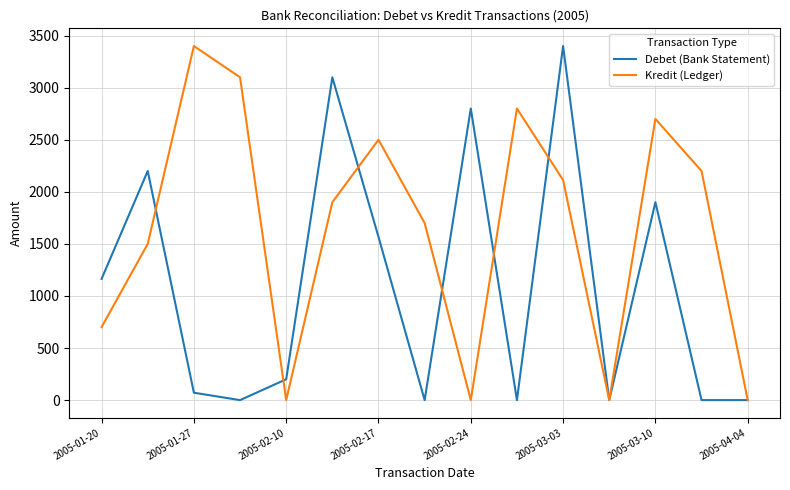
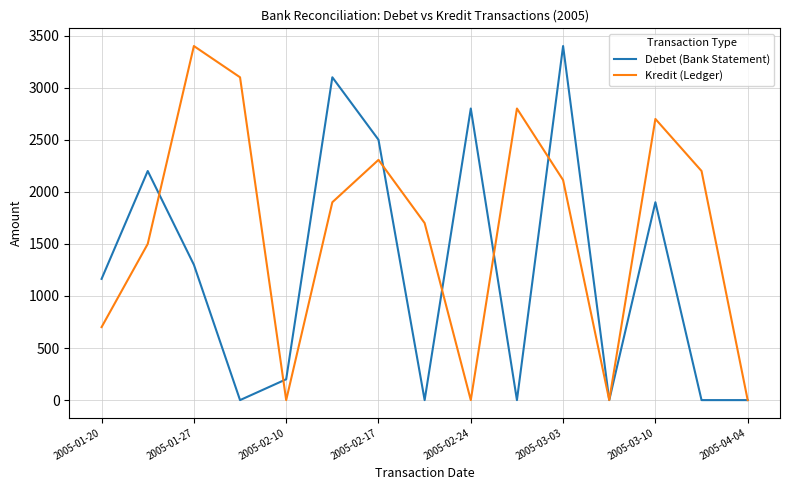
  {
    "Debet (Bank Statement)": {
      "2005-01-20": 1160,
-     "2005-01-27": 70,
-     "2005-02-17": 1570,
+     "2005-01-27": 1300,
+     "2005-02-17": 2500,
      "2005-03-03": 3400
    },
    "Kredit (Ledger)": {
      "2005-01-20": 700,
      "2005-01-27": 3400,
-     "2005-02-17": 2500,
+     "2005-02-17": 2310,
      "2005-03-03": 2110
    }
  }
